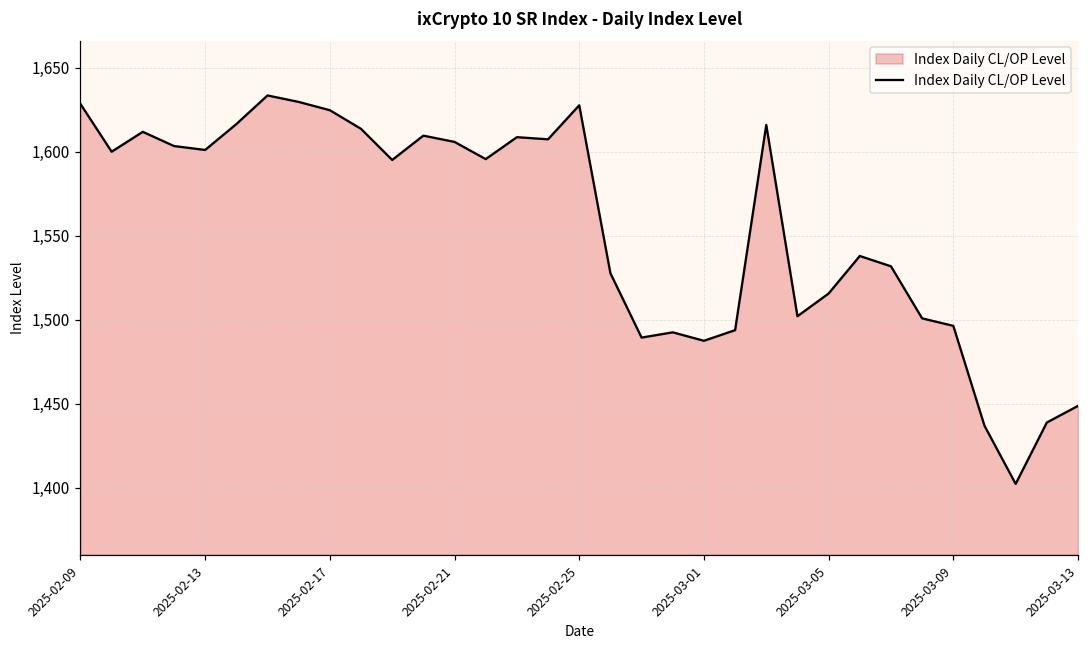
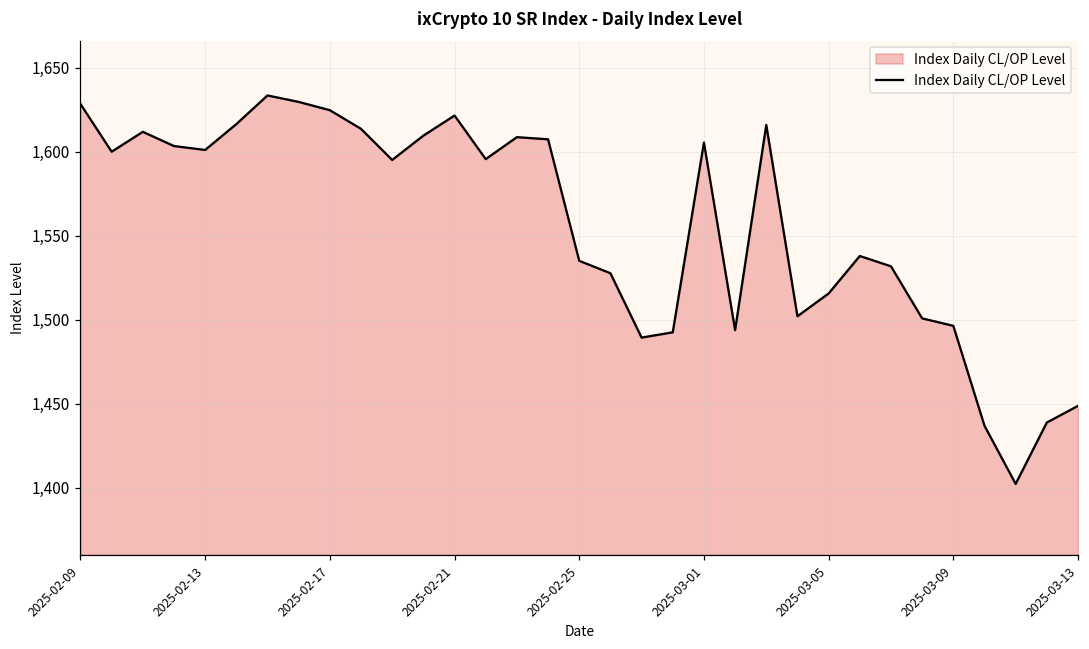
  {
    "2025-02-09": "1,628",
    "2025-02-13": "1,601",
    "2025-02-17": "1,625",
-   "2025-02-21": "1,606",
-   "2025-02-25": "1,628",
-   "2025-03-01": "1,487",
+   "2025-02-21": "1,622",
+   "2025-02-25": "1,535",
+   "2025-03-01": "1,605",
    "2025-03-05": "1,516",
    "2025-03-09": "1,496",
    "2025-03-13": "1,449"
  }
